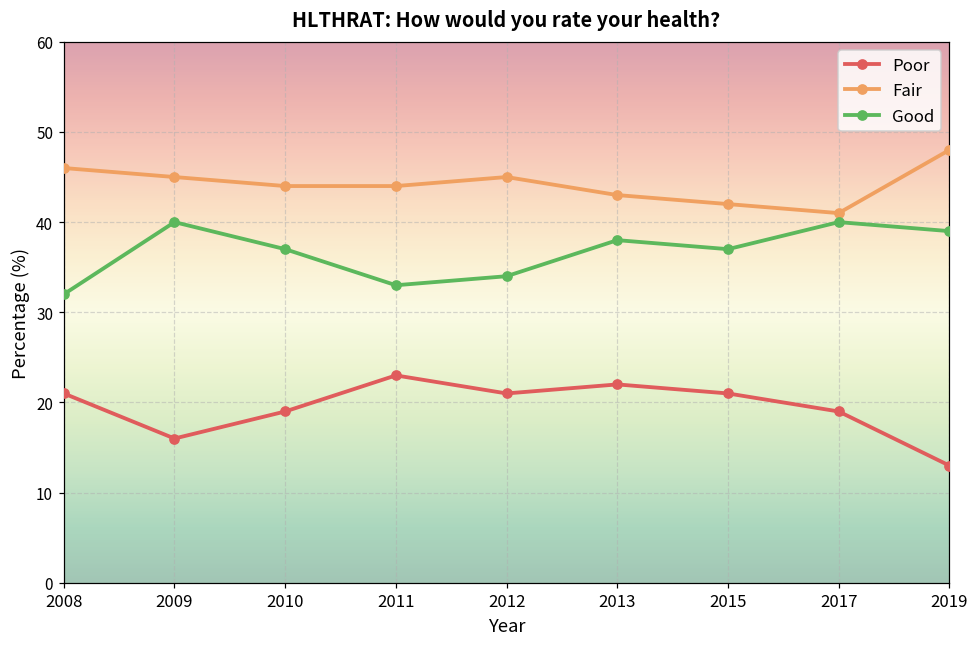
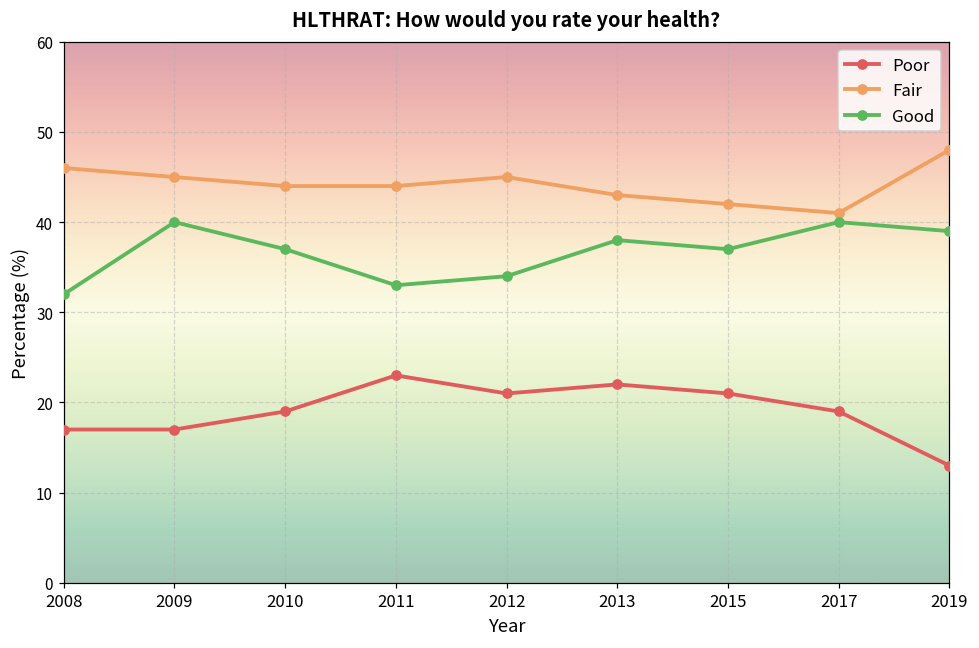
  {
    "Poor": {
-     "2008": 21,
-     "2009": 16,
+     "2008": 17,
+     "2009": 17,
      "2010": 19,
      "2011": 23,
      "2012": 21,
      "2013": 22,
      "2015": 21,
      "2017": 19,
      "2019": 13
    },
    "Fair": {
      "2008": 46,
      "2009": 45,
      "2010": 44,
      "2011": 44,
      "2012": 45,
      "2013": 43,
      "2015": 42,
      "2017": 41,
      "2019": 48
    },
    "Good": {
      "2008": 32,
      "2009": 40,
      "2010": 37,
      "2011": 33,
      "2012": 34,
      "2013": 38,
      "2015": 37,
      "2017": 40,
      "2019": 39
    }
  }
